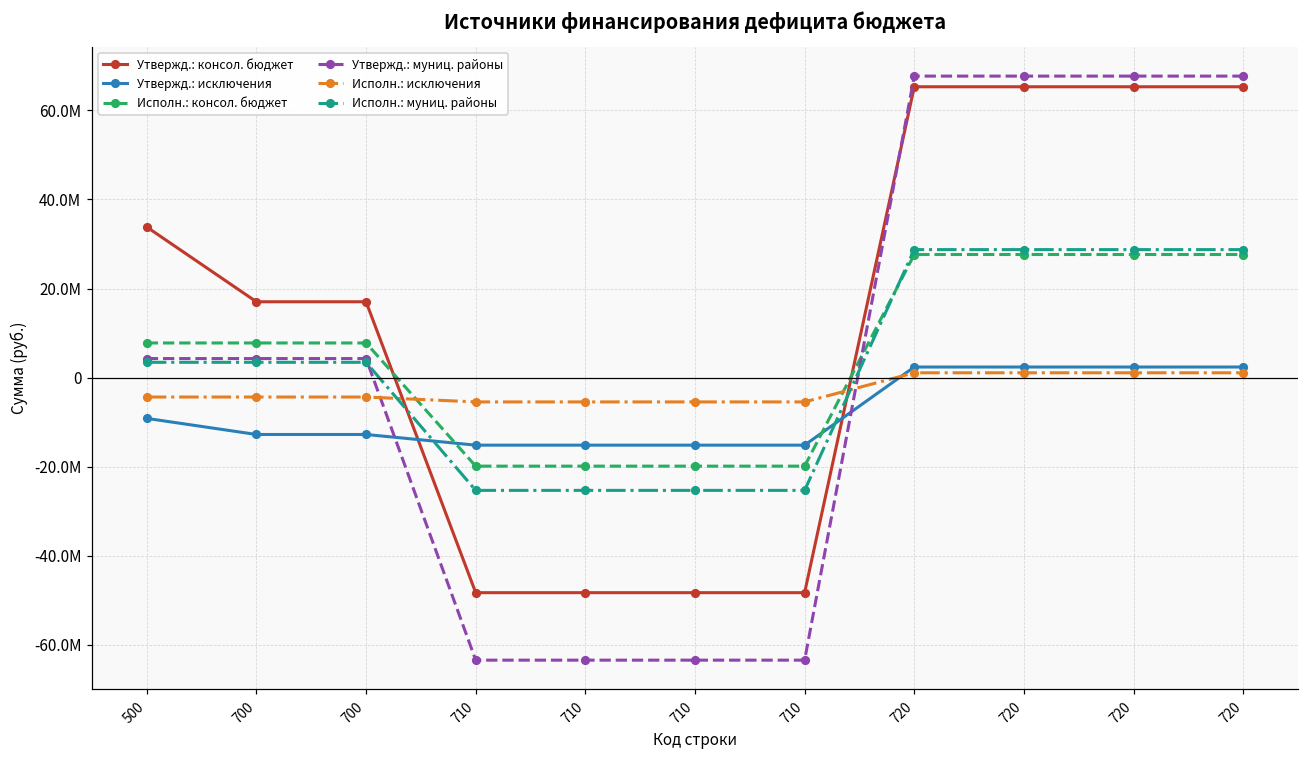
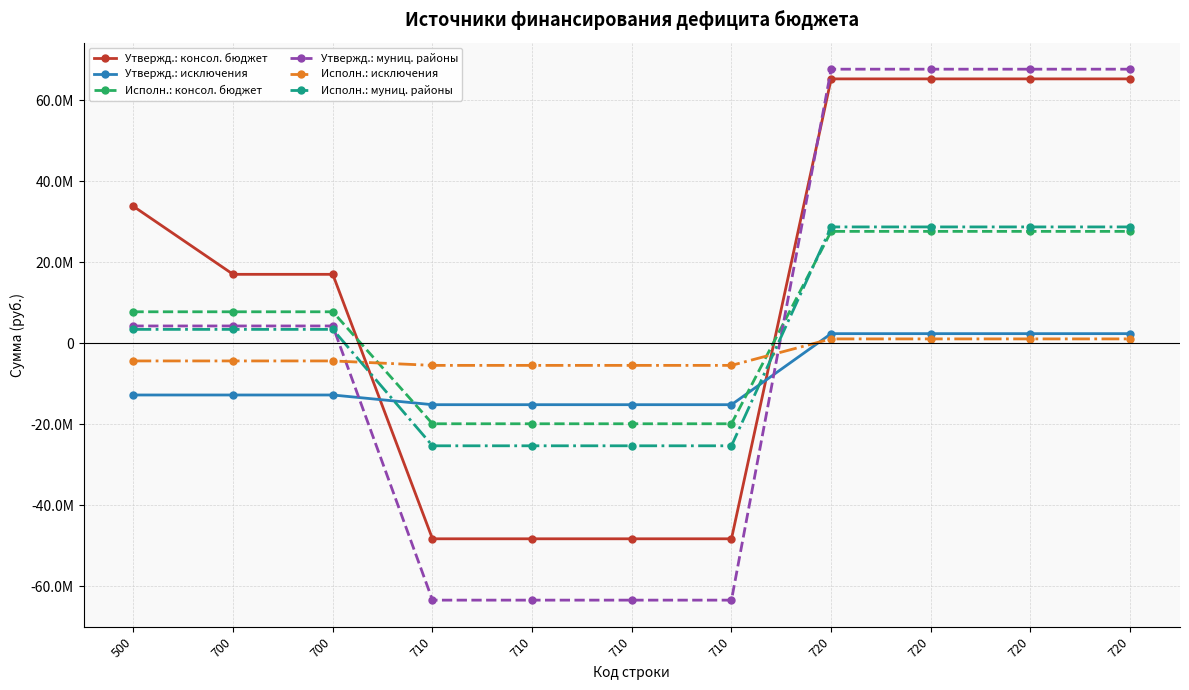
  {
    "Утвержд.: консол. бюджет": {
      "500": 34000000
    },
    "Утвержд.: исключения": {
-     "500": -9000000
+     "500": -13000000
    },
    "Утвержд.: муниц. районы": {
      "500": 4000000
    },
    "Исполн.: исключения": {
      "500": -4000000
    }
  }
